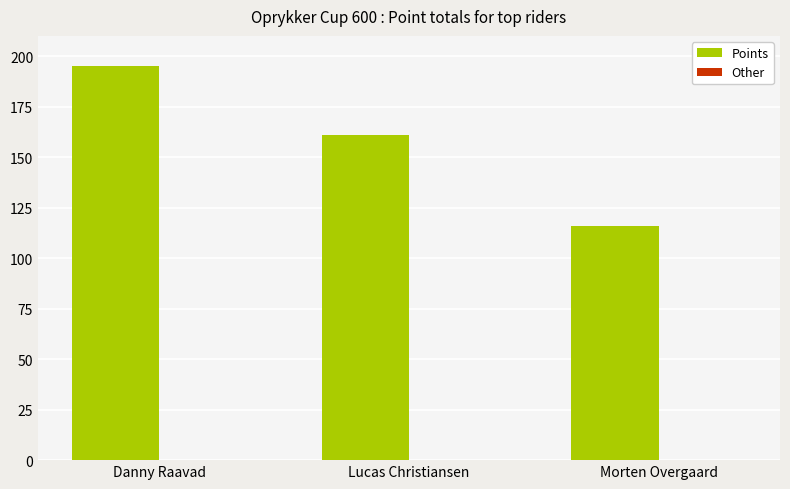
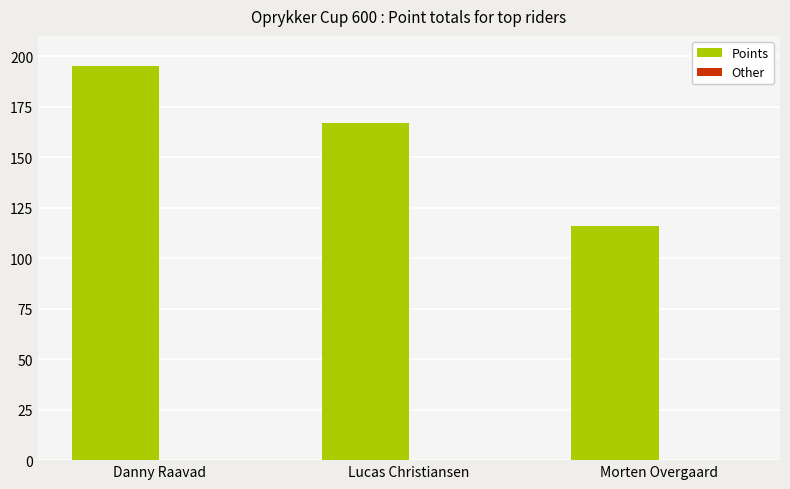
  {
    "Points": {
      "Danny Raavad": 195,
-     "Lucas Christiansen": 161,
+     "Lucas Christiansen": 167,
      "Morten Overgaard": 116
    },
    "Other": {
      "Danny Raavad": 0,
      "Lucas Christiansen": 0,
      "Morten Overgaard": 0
    }
  }
